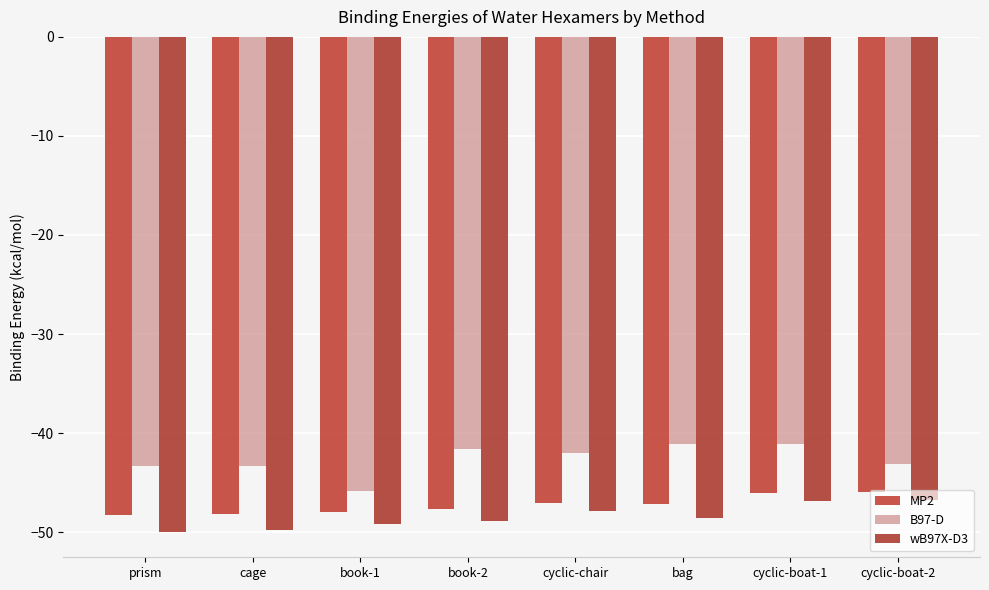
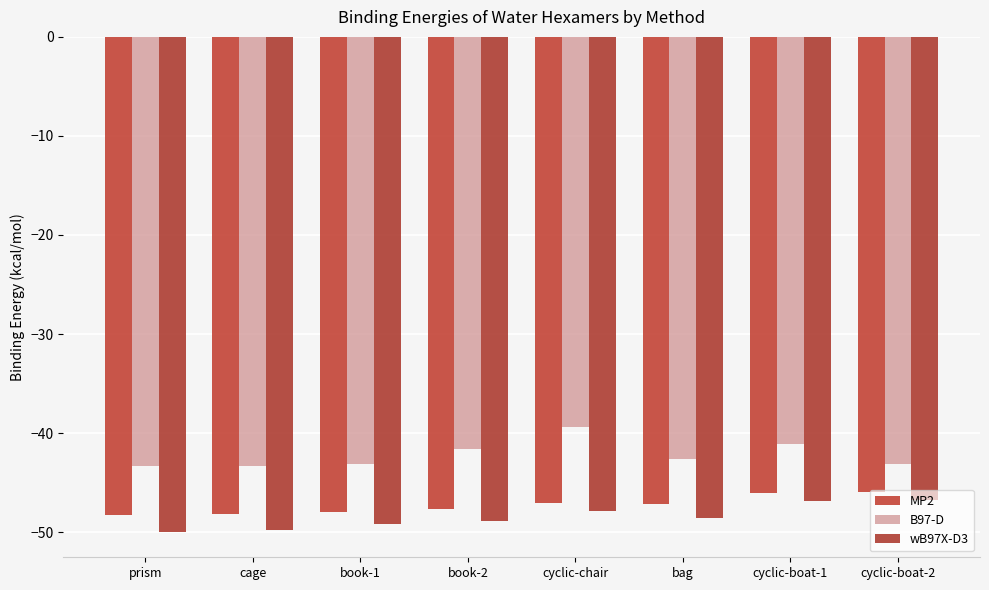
  {
    "B97-D": {
      "prism": -43,
      "cage": -43,
-     "book-1": -46,
+     "book-1": -43,
      "book-2": -42,
-     "cyclic-chair": -42,
-     "bag": -41,
+     "cyclic-chair": -39,
+     "bag": -43,
      "cyclic-boat-1": -41,
      "cyclic-boat-2": -43
    }
  }
